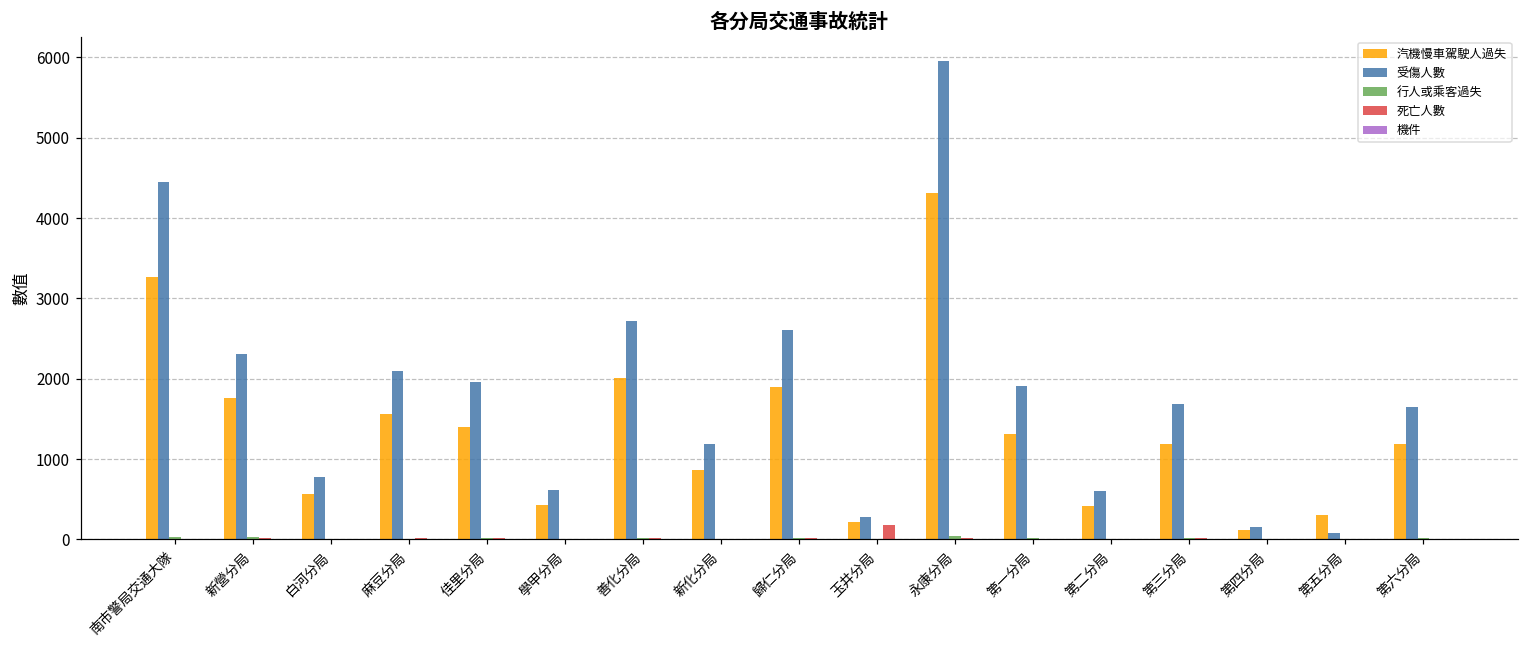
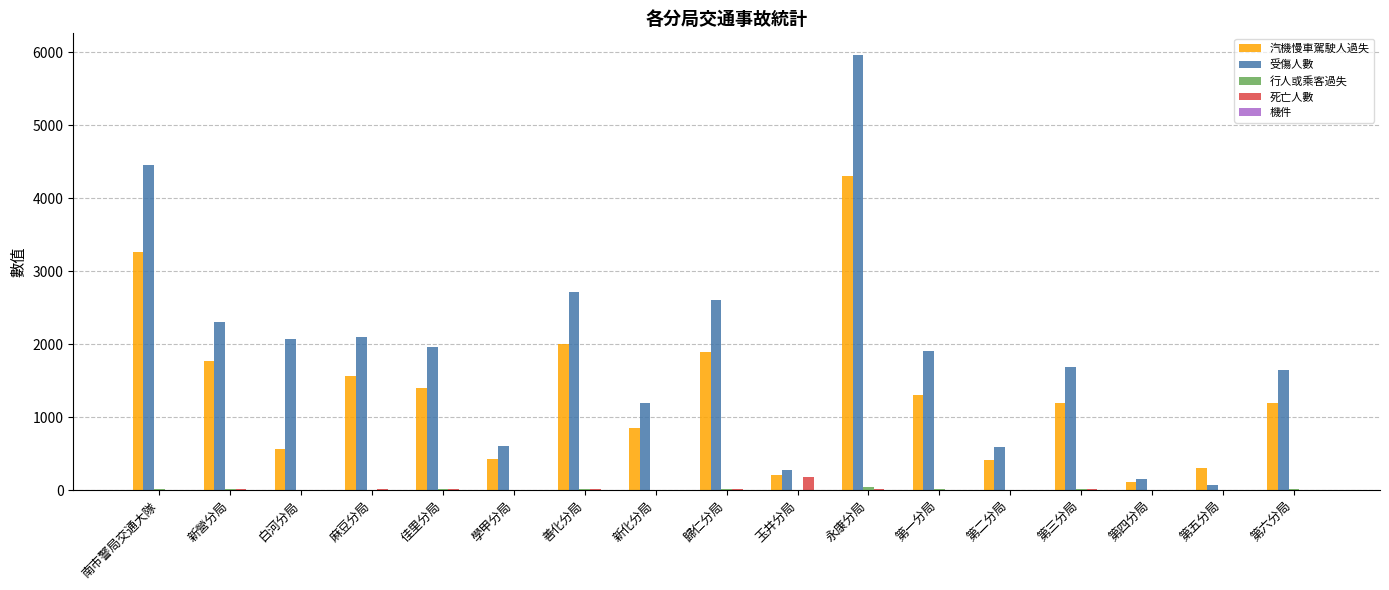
  {
    "汽機慢車駕駛人過失": {
      "南市警局交通大隊": 3300,
      "新營分局": 1800,
      "白河分局": 600,
      "麻豆分局": 1600,
      "佳里分局": 1400,
      "學甲分局": 400,
      "善化分局": 2000,
      "新化分局": 900,
      "歸仁分局": 1900,
      "玉井分局": 200,
      "永康分局": 4300,
      "第一分局": 1300,
      "第二分局": 400,
      "第三分局": 1200,
      "第四分局": 100,
      "第五分局": 300,
      "第六分局": 1200
    },
    "受傷人數": {
      "南市警局交通大隊": 4500,
      "新營分局": 2300,
-     "白河分局": 800,
+     "白河分局": 2100,
      "麻豆分局": 2100,
      "佳里分局": 2000,
      "學甲分局": 600,
      "善化分局": 2700,
      "新化分局": 1200,
      "歸仁分局": 2600,
      "玉井分局": 300,
      "永康分局": 6000,
      "第一分局": 1900,
      "第二分局": 600,
      "第三分局": 1700,
      "第四分局": 200,
      "第五分局": 100,
      "第六分局": 1600
    },
    "行人或乘客過失": {
      "永康分局": 0,
      "第四分局": 0
    },
    "死亡人數": {
      "玉井分局": 200,
      "第二分局": 0,
      "第四分局": 0
    },
    "機件": {
      "第三分局": 0,
      "第五分局": 0,
      "第六分局": 0
    }
  }
